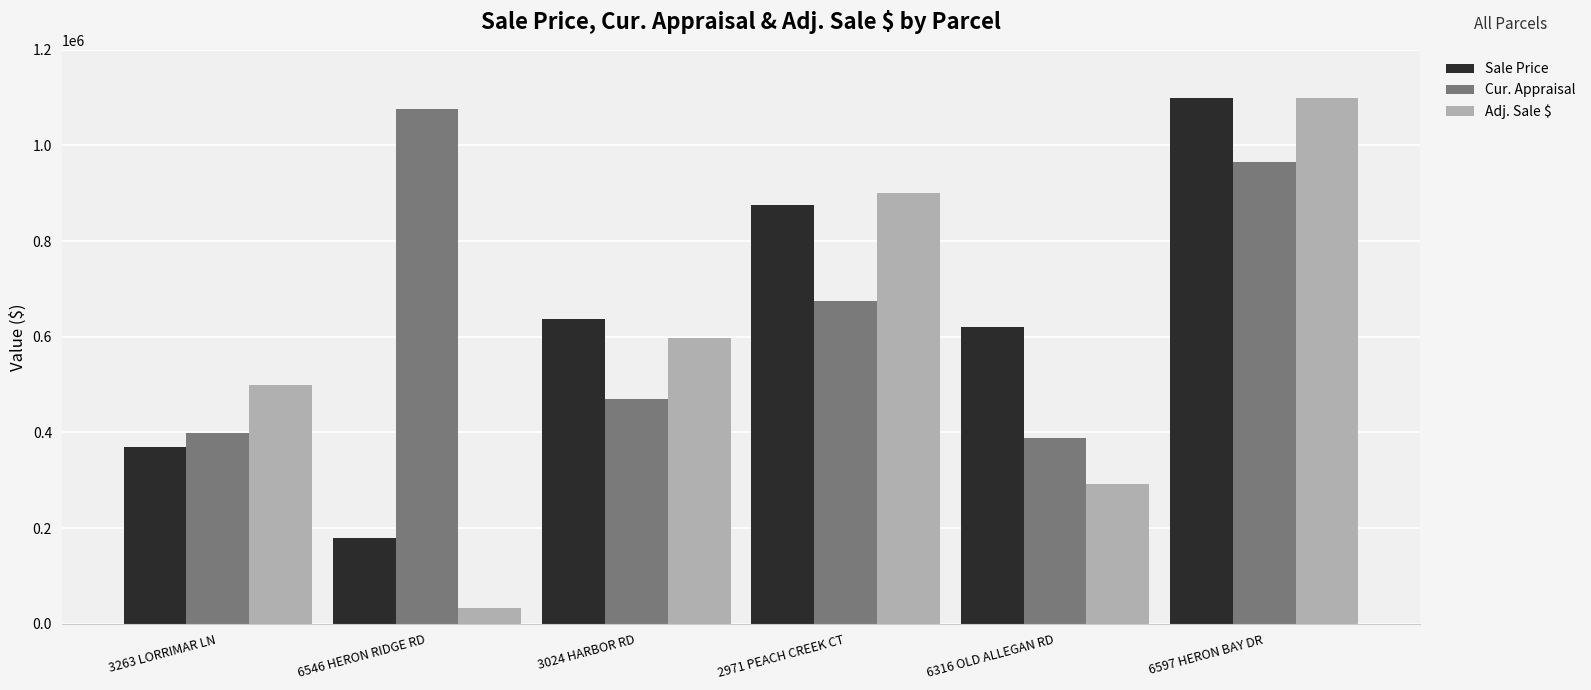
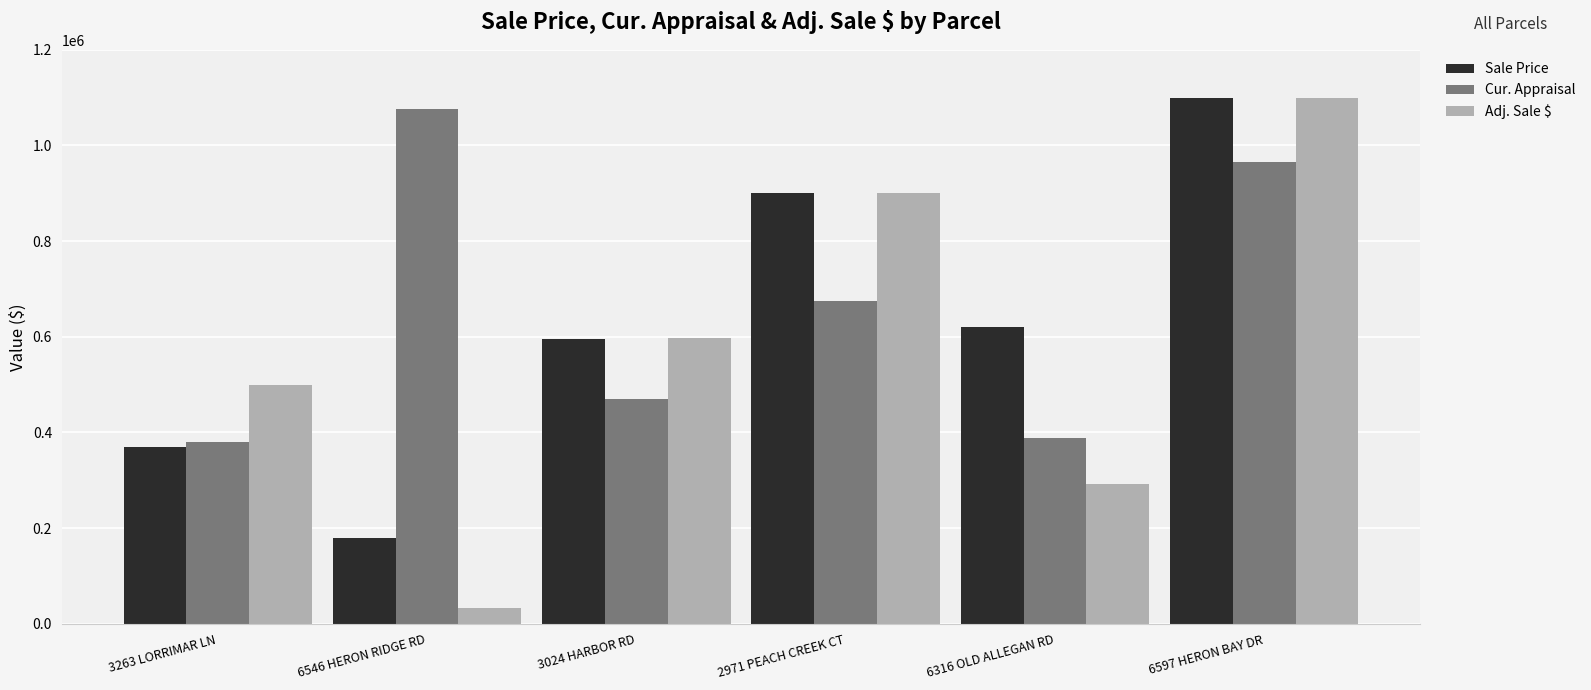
  {
    "Sale Price": {
      "3263 LORRIMAR LN": 370000,
      "6546 HERON RIDGE RD": 180000,
-     "3024 HARBOR RD": 640000,
-     "2971 PEACH CREEK CT": 880000,
+     "3024 HARBOR RD": 600000,
+     "2971 PEACH CREEK CT": 900000,
      "6316 OLD ALLEGAN RD": 620000,
      "6597 HERON BAY DR": 1100000
    },
    "Cur. Appraisal": {
-     "3263 LORRIMAR LN": 400000,
+     "3263 LORRIMAR LN": 380000,
      "6546 HERON RIDGE RD": 1080000,
      "3024 HARBOR RD": 470000,
      "2971 PEACH CREEK CT": 680000,
      "6316 OLD ALLEGAN RD": 390000,
      "6597 HERON BAY DR": 970000
    },
    "Adj. Sale $": {
      "3263 LORRIMAR LN": 500000,
      "6546 HERON RIDGE RD": 30000,
      "3024 HARBOR RD": 600000,
      "2971 PEACH CREEK CT": 900000,
      "6316 OLD ALLEGAN RD": 290000,
      "6597 HERON BAY DR": 1100000
    }
  }
